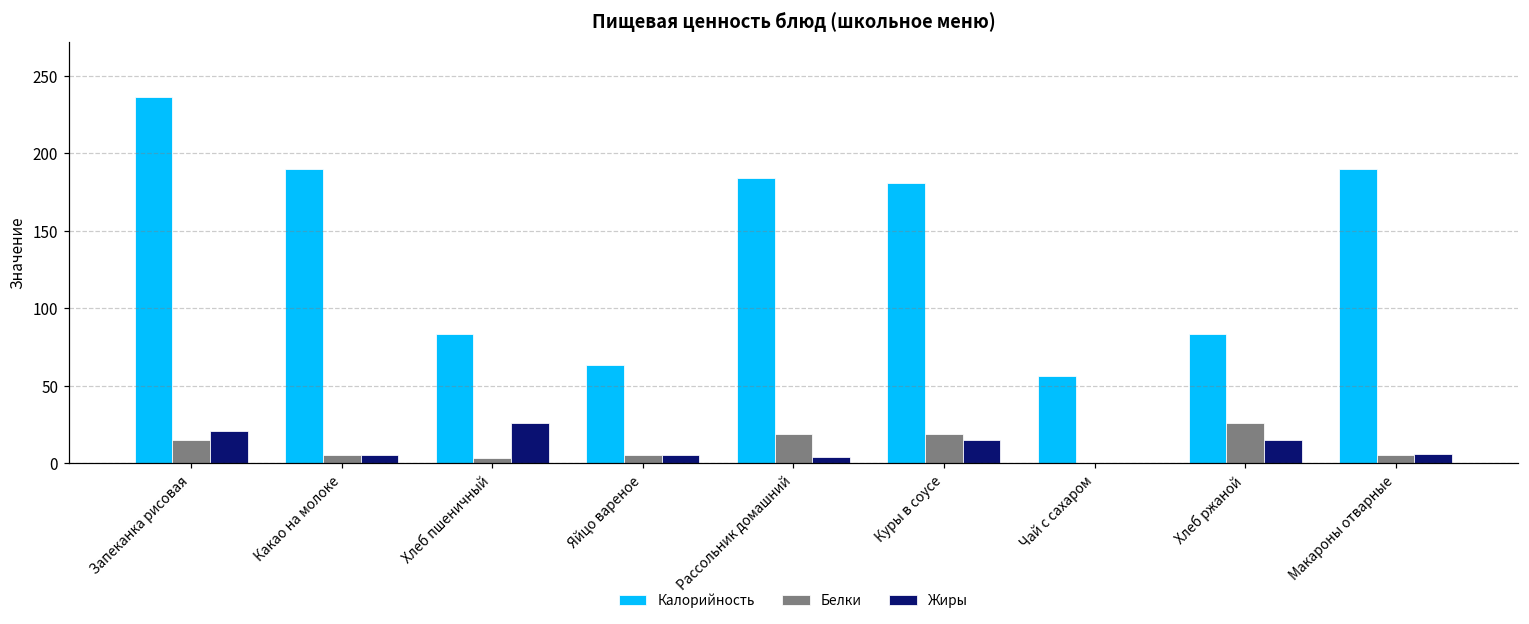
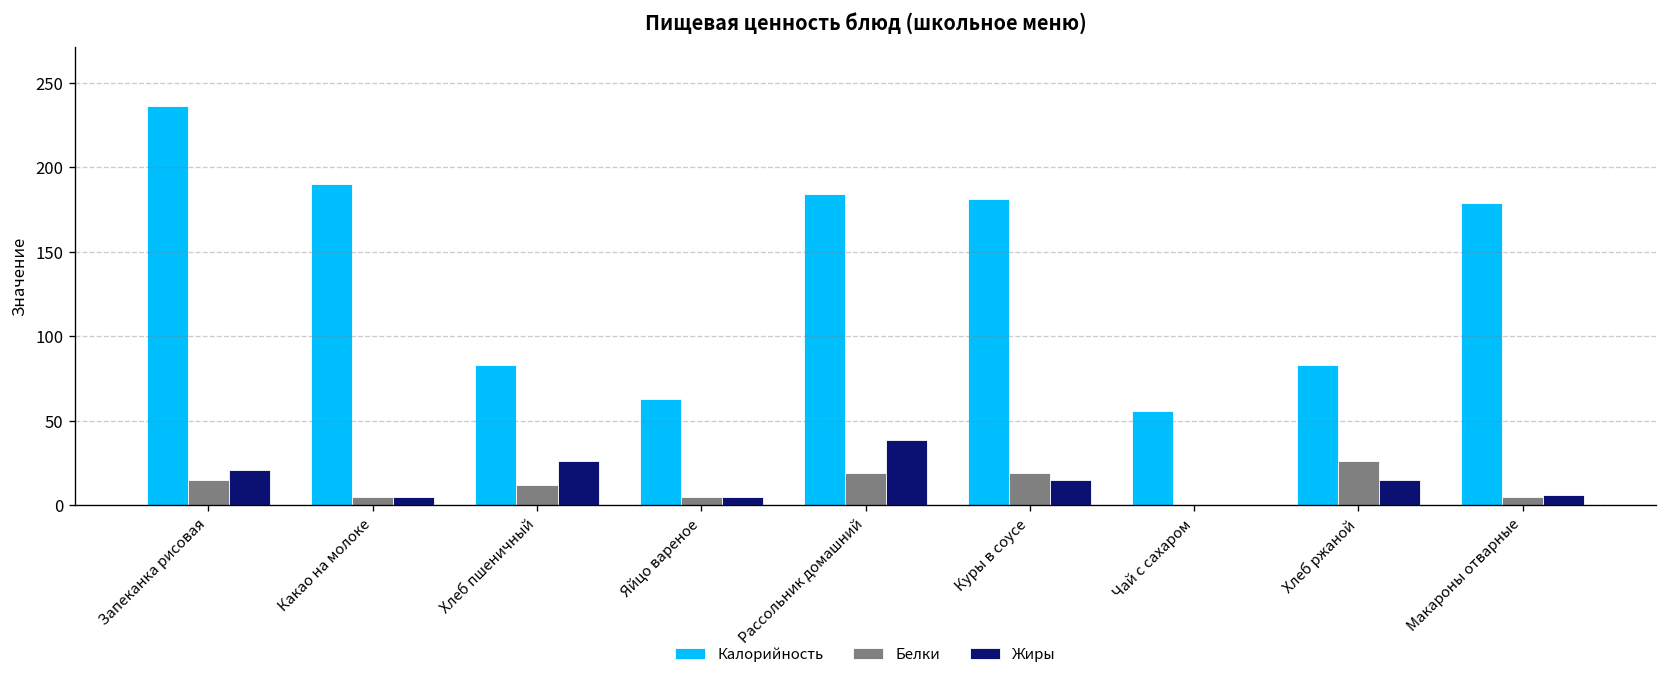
  {
    "Калорийность": {
      "Запеканка рисовая": 236,
      "Какао на молоке": 190,
      "Хлеб пшеничный": 83,
      "Яйцо вареное": 63,
      "Рассольник домашний": 184,
      "Куры в соусе": 181,
      "Чай с сахаром": 56,
      "Хлеб ржаной": 83,
-     "Макароны отварные": 190
+     "Макароны отварные": 179
    },
    "Белки": {
      "Запеканка рисовая": 15,
      "Какао на молоке": 5,
-     "Хлеб пшеничный": 3,
+     "Хлеб пшеничный": 12,
      "Яйцо вареное": 5,
      "Рассольник домашний": 19,
      "Куры в соусе": 19,
      "Чай с сахаром": 0,
      "Хлеб ржаной": 26,
      "Макароны отварные": 5
    },
    "Жиры": {
      "Запеканка рисовая": 21,
      "Какао на молоке": 5,
      "Хлеб пшеничный": 26,
      "Яйцо вареное": 5,
-     "Рассольник домашний": 4,
+     "Рассольник домашний": 39,
      "Куры в соусе": 15,
      "Чай с сахаром": 0,
      "Хлеб ржаной": 15,
      "Макароны отварные": 6
    }
  }
